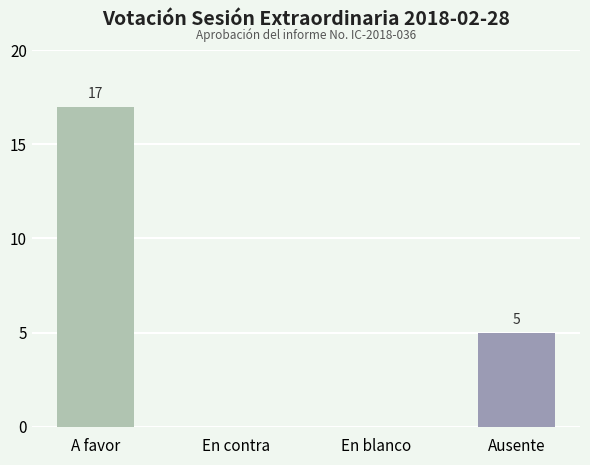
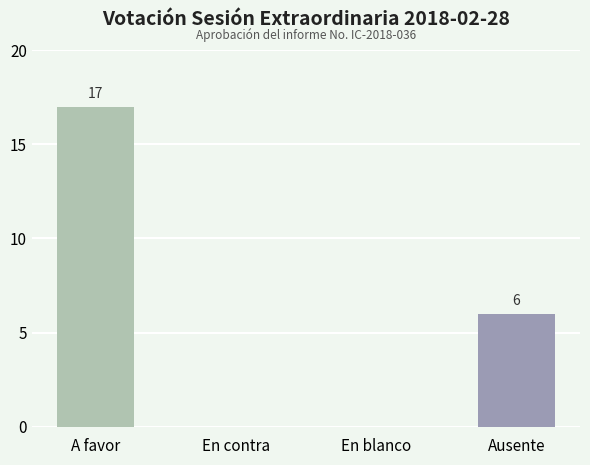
  {
    "A favor": 17,
-   "Ausente": 5
+   "Ausente": 6
  }
